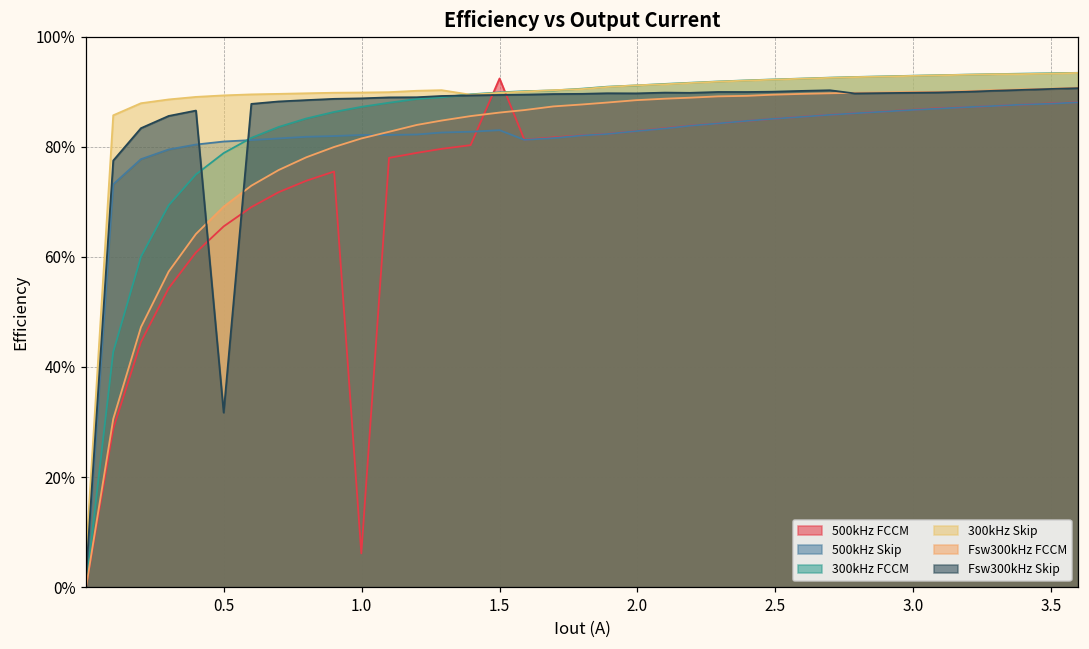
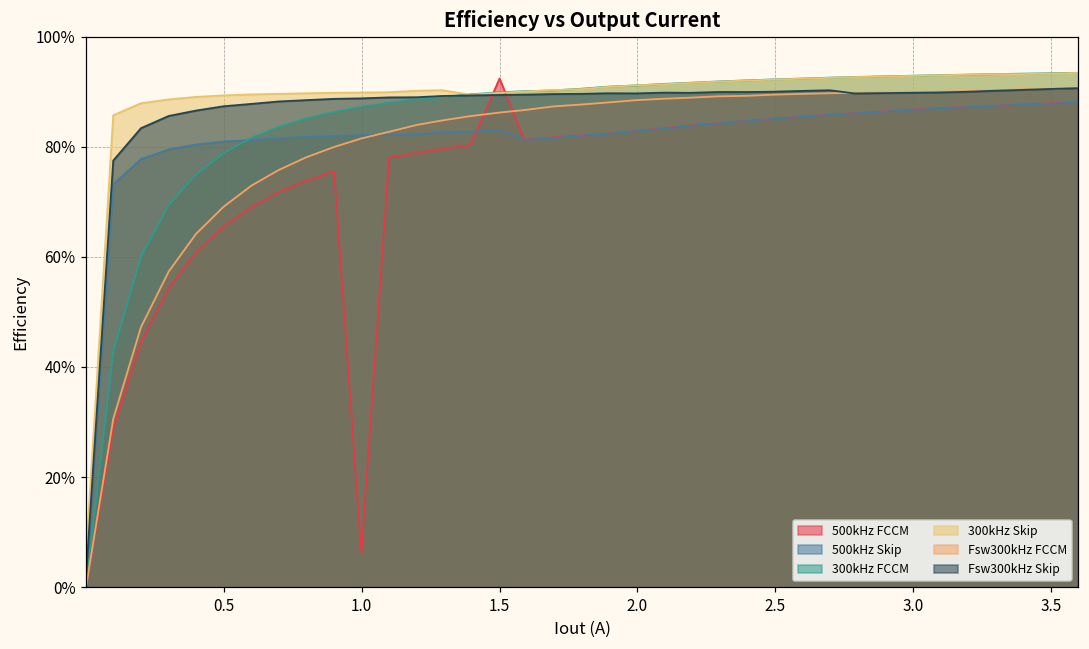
  {
    "500kHz FCCM": {
      "0.5": "66%",
      "1.0": "6%",
      "1.5": "92%"
    },
    "Fsw300kHz Skip": {
-     "0.5": "32%",
+     "0.5": "87%",
      "1.0": "89%"
    }
  }
